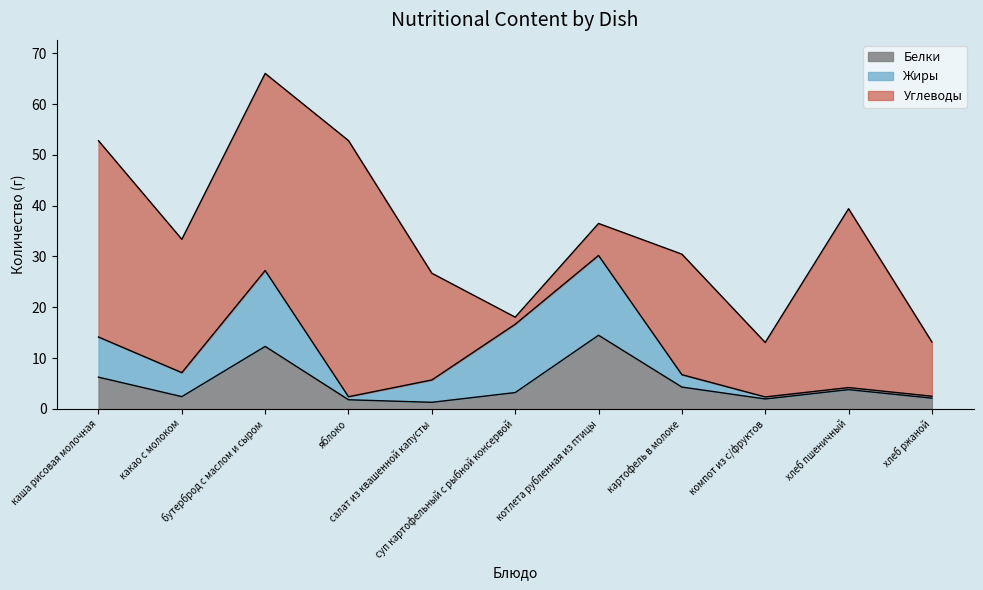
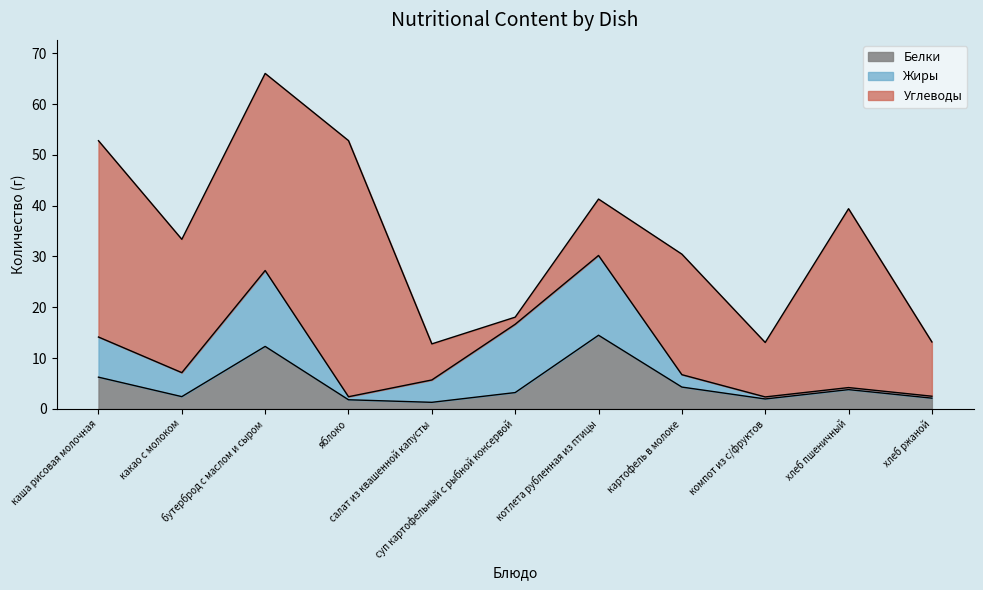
  {
    "Белки": {
      "каша рисовая молочная": 6,
      "какао с молоком": 2,
      "бутерброд с маслом и сыром": 12,
      "яблоко": 2,
      "салат из квашенной капусты": 1,
      "суп картофельный с рыбной консервой": 3,
      "котлета рубленная из птицы": 15,
      "картофель в молоке": 4
    },
    "Жиры": {
      "каша рисовая молочная": 8,
      "какао с молоком": 5,
      "бутерброд с маслом и сыром": 15,
      "яблоко": 1,
      "салат из квашенной капусты": 4,
      "суп картофельный с рыбной консервой": 13,
      "котлета рубленная из птицы": 16,
      "картофель в молоке": 2
    },
    "Углеводы": {
      "каша рисовая молочная": 39,
      "какао с молоком": 26,
      "бутерброд с маслом и сыром": 39,
      "яблоко": 50,
-     "салат из квашенной капусты": 21,
+     "салат из квашенной капусты": 7,
      "суп картофельный с рыбной консервой": 1,
-     "котлета рубленная из птицы": 6,
+     "котлета рубленная из птицы": 11,
      "картофель в молоке": 24,
      "компот из с/фруктов": 11,
      "хлеб пшеничный": 35,
      "хлеб ржаной": 11
    }
  }
